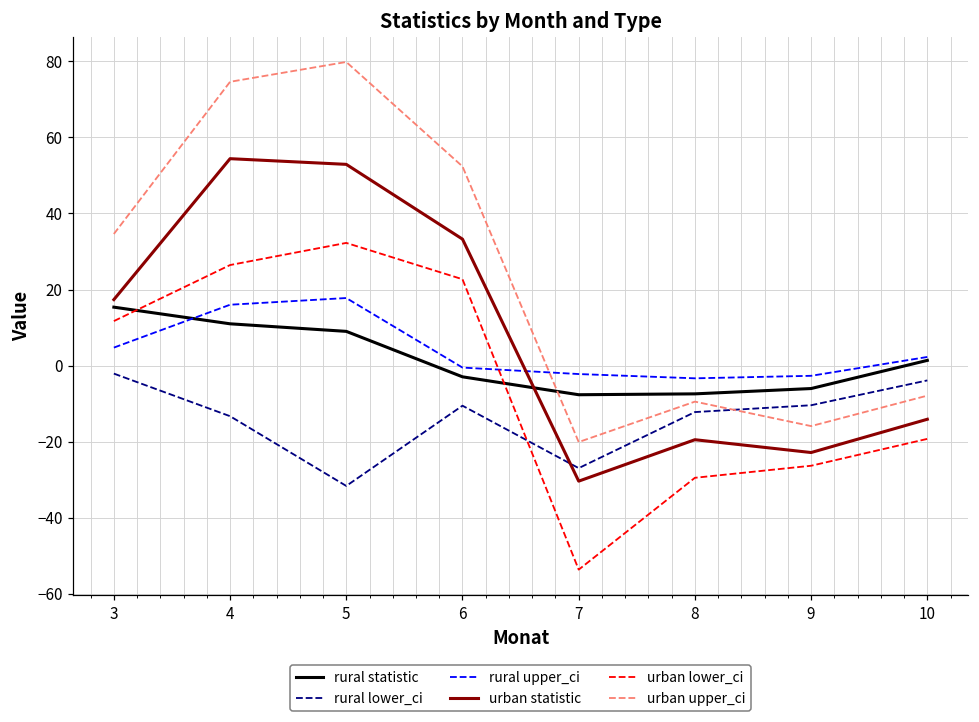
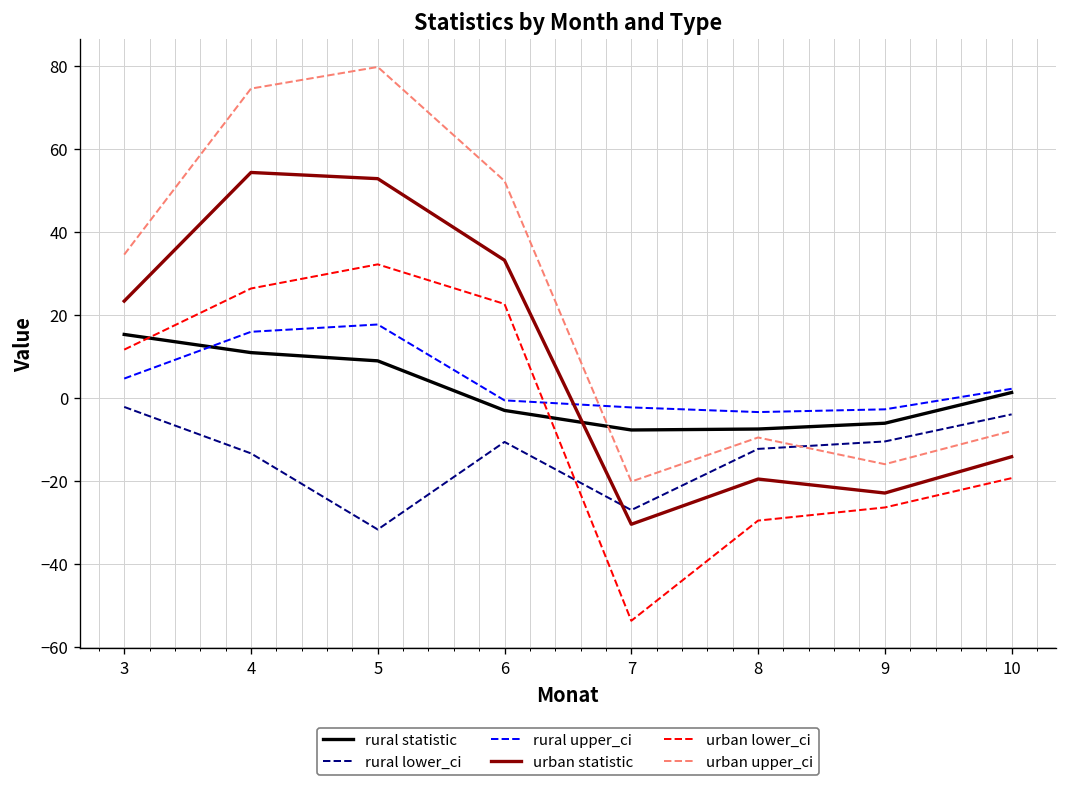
  {
    "rural statistic": {
      "3": 15,
      "4": 11,
      "5": 9,
      "6": -3,
      "7": -8,
      "8": -7,
      "9": -6,
      "10": 1
    },
    "rural lower_ci": {
      "3": -2,
      "4": -13,
      "5": -32,
      "6": -11,
      "7": -27,
      "8": -12,
      "9": -10,
      "10": -4
    },
    "rural upper_ci": {
      "3": 5,
      "4": 16,
      "5": 18,
      "6": -1,
      "7": -2,
      "8": -3,
      "9": -3,
      "10": 2
    },
    "urban statistic": {
-     "3": 17,
+     "3": 23,
      "4": 54,
      "5": 53,
      "6": 33,
      "7": -30,
      "8": -19,
      "9": -23,
      "10": -14
    },
    "urban lower_ci": {
      "3": 12,
      "4": 26,
      "5": 32,
      "6": 23,
      "7": -54,
      "8": -30,
      "9": -26,
      "10": -19
    },
    "urban upper_ci": {
      "3": 35,
      "4": 75,
      "5": 80,
      "6": 52,
      "7": -20,
      "8": -9,
      "9": -16,
      "10": -8
    }
  }
